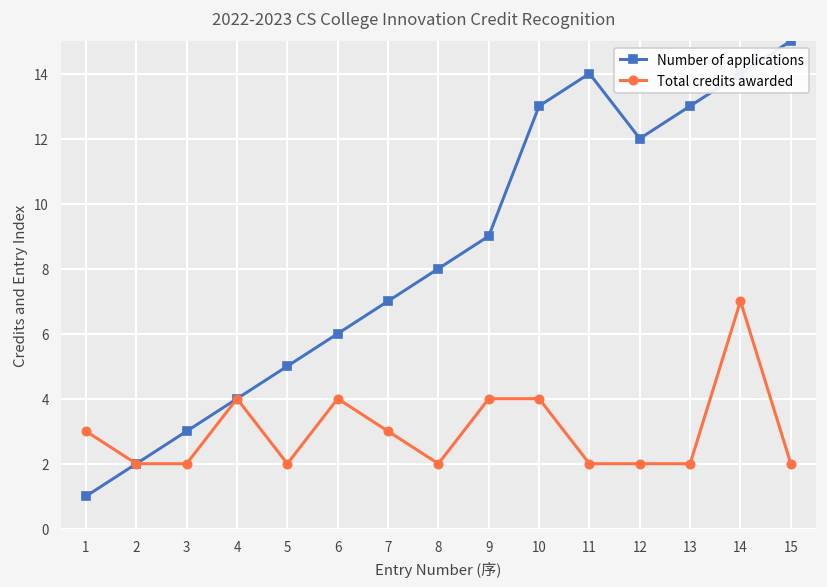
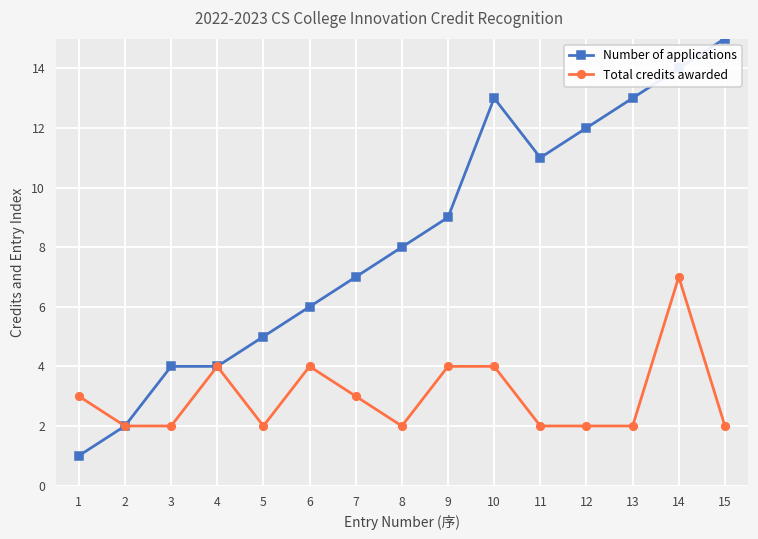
  {
    "Number of applications": {
      "1": 1,
-     "3": 3,
+     "3": 4,
      "5": 5,
      "6": 6,
      "7": 7,
      "8": 8,
      "9": 9,
      "10": 13,
-     "11": 14,
+     "11": 11,
      "12": 12,
      "13": 13,
      "15": 15
    },
    "Total credits awarded": {
      "1": 3,
      "3": 2,
      "5": 2,
      "6": 4,
      "7": 3,
      "8": 2,
      "9": 4,
      "10": 4,
      "11": 2,
      "12": 2,
      "13": 2,
      "14": 7,
      "15": 2
    }
  }
